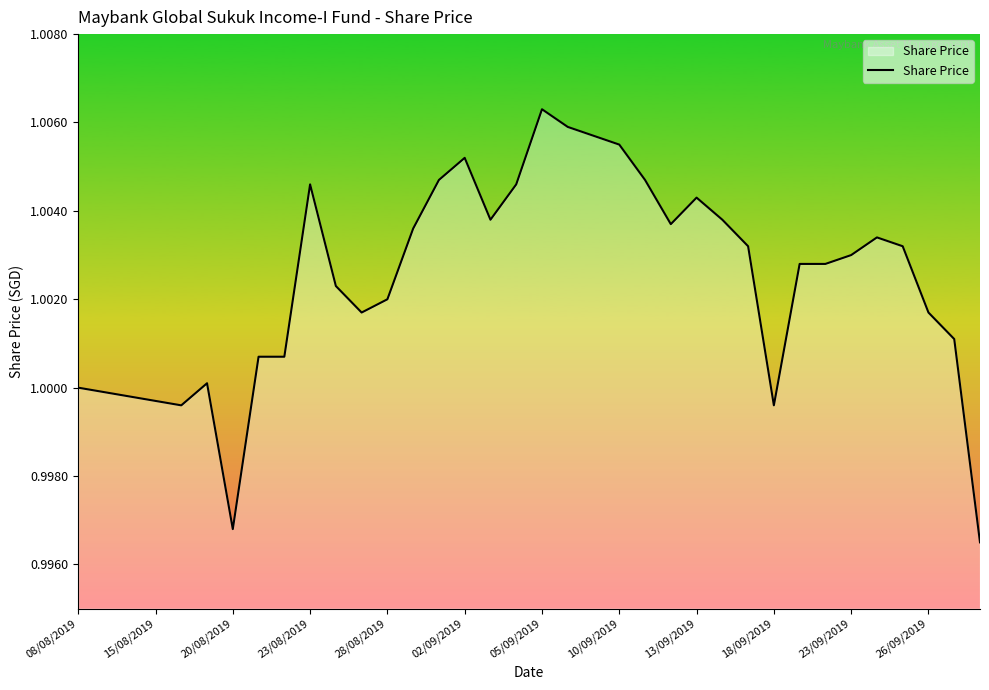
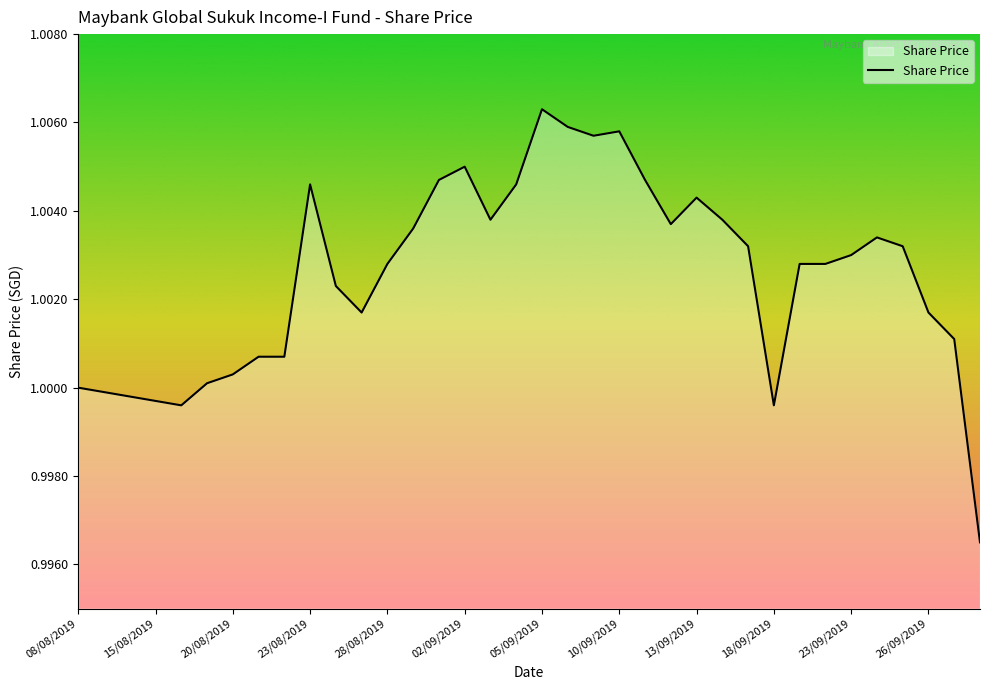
  {
    "08/08/2019": 1.0000,
    "15/08/2019": 0.9997,
-   "20/08/2019": 0.9968,
+   "20/08/2019": 1.0003,
    "23/08/2019": 1.0046,
-   "28/08/2019": 1.0020,
-   "02/09/2019": 1.0052,
+   "28/08/2019": 1.0028,
+   "02/09/2019": 1.0050,
    "05/09/2019": 1.0063,
-   "10/09/2019": 1.0055,
+   "10/09/2019": 1.0058,
    "13/09/2019": 1.0043,
    "18/09/2019": 0.9996,
    "23/09/2019": 1.0030,
    "26/09/2019": 1.0017
  }
